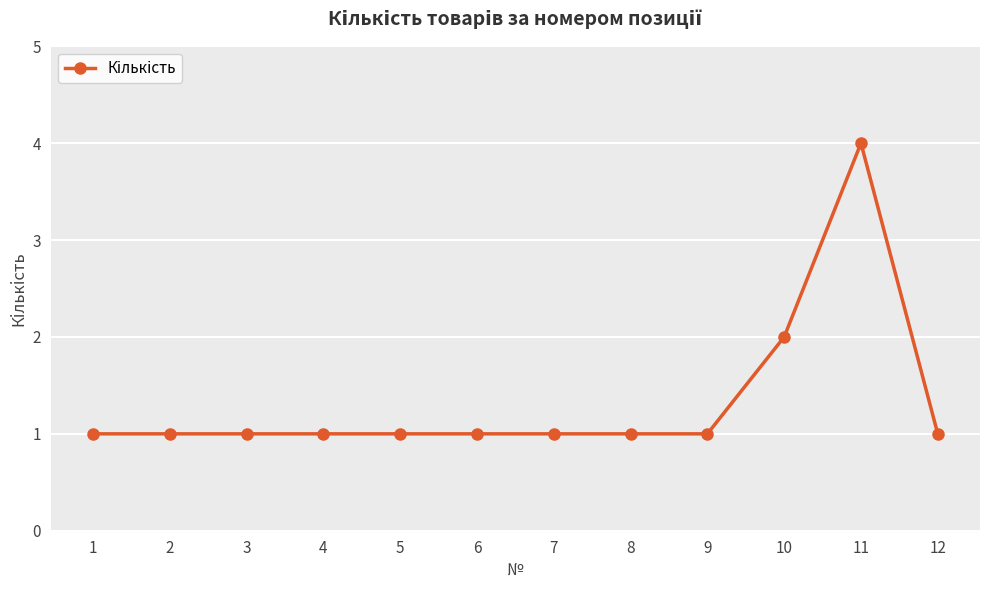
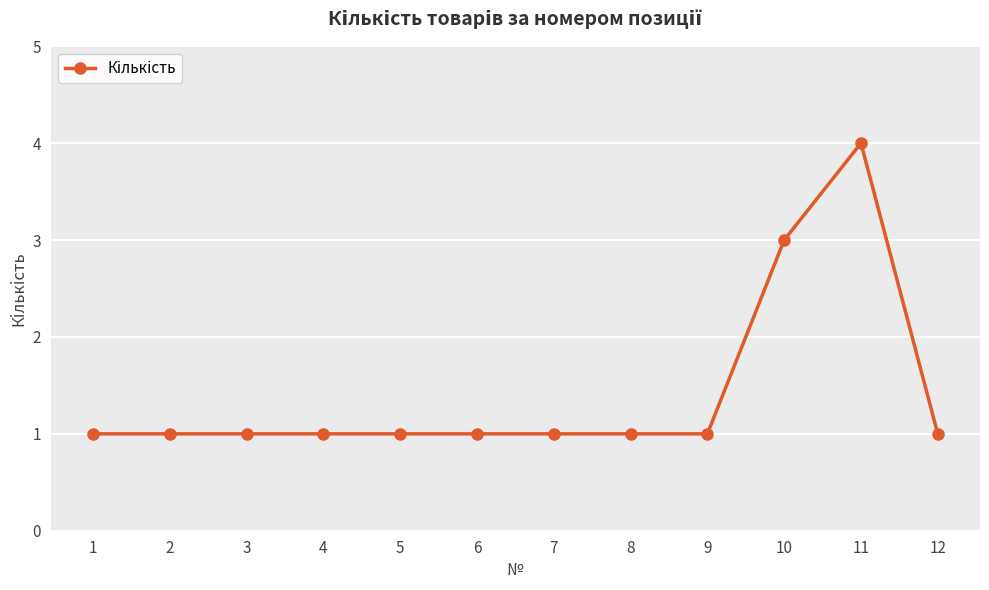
  {
    "1": 1,
    "2": 1,
    "3": 1,
    "4": 1,
    "5": 1,
    "6": 1,
    "7": 1,
    "8": 1,
    "9": 1,
-   "10": 2,
+   "10": 3,
    "11": 4,
    "12": 1
  }
